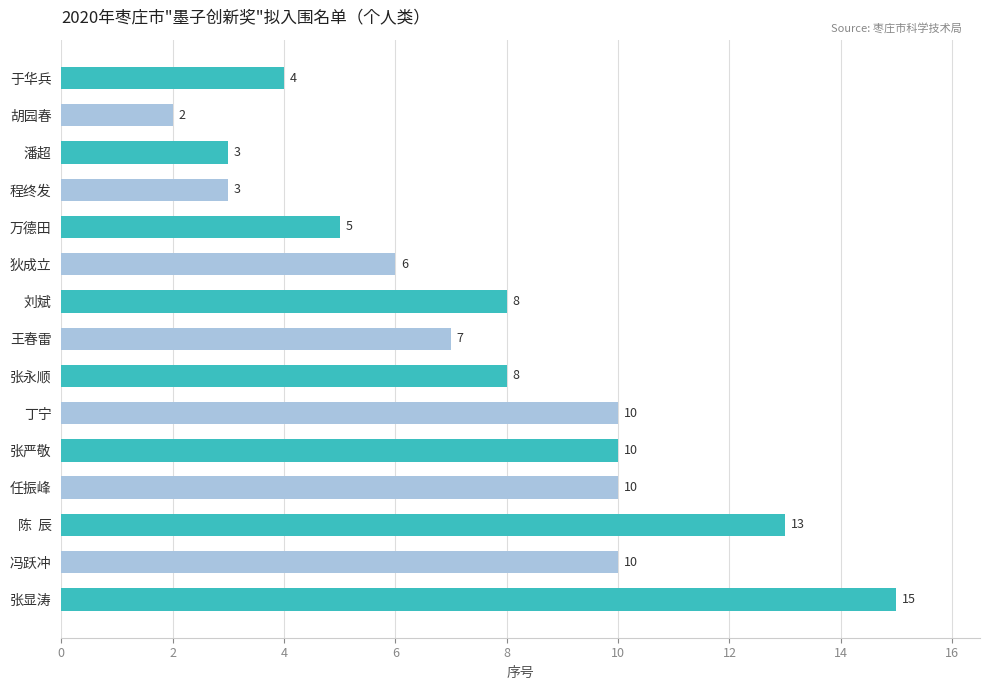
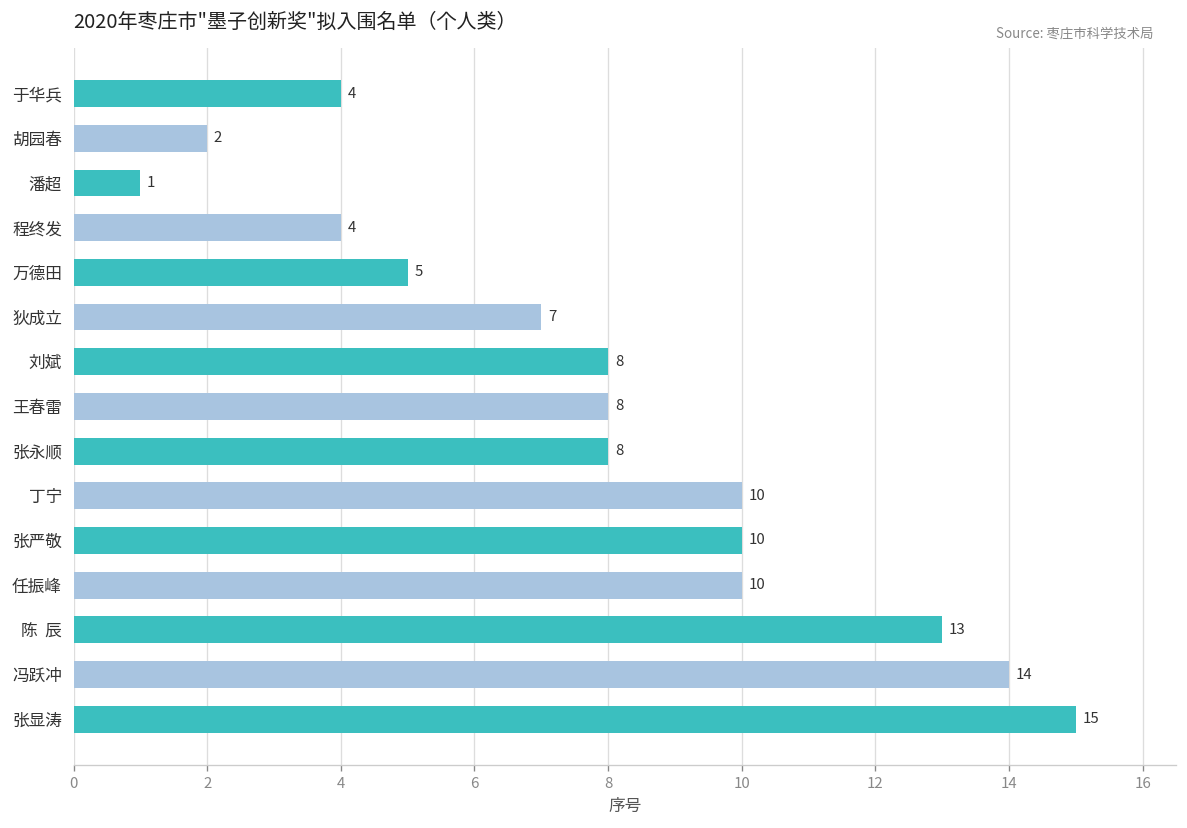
  {
    "于华兵": 4,
    "胡园春": 2,
-   "潘超": 3,
-   "程终发": 3,
+   "潘超": 1,
+   "程终发": 4,
    "万德田": 5,
-   "狄成立": 6,
+   "狄成立": 7,
    "刘斌": 8,
-   "王春雷": 7,
+   "王春雷": 8,
    "张永顺": 8,
    "丁宁": 10,
    "张严敬": 10,
    "任振峰": 10,
    "陈 辰": 13,
-   "冯跃冲": 10,
+   "冯跃冲": 14,
    "张显涛": 15
  }
